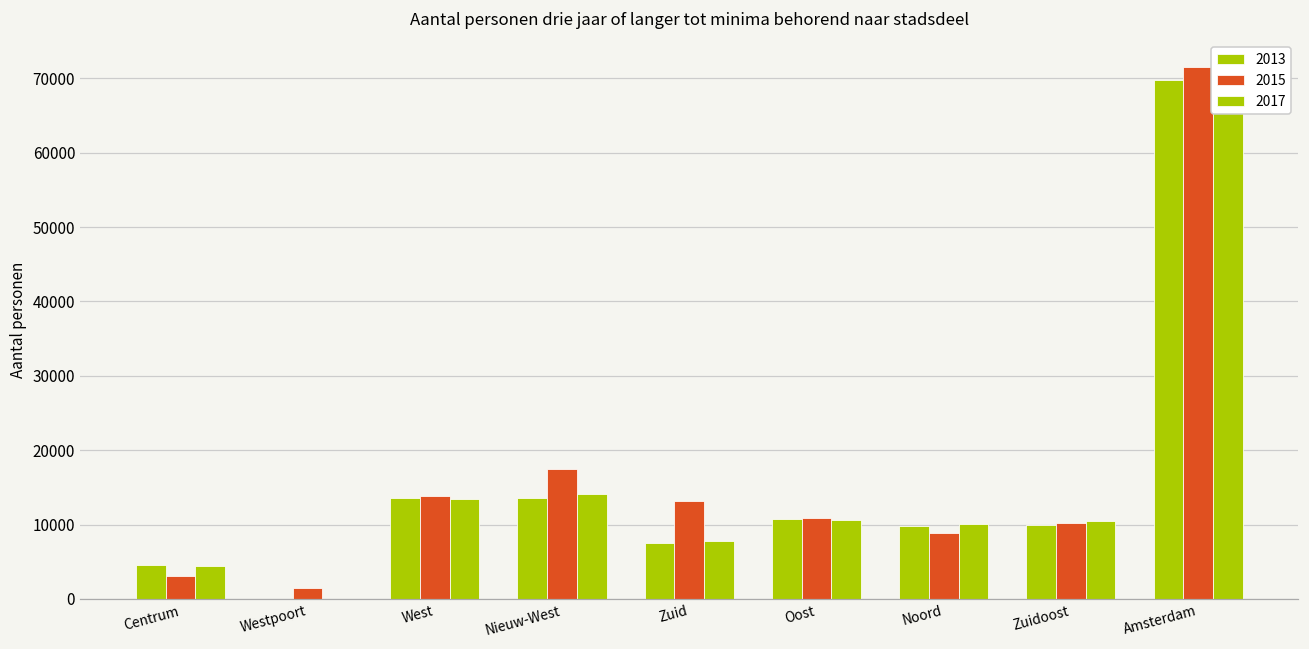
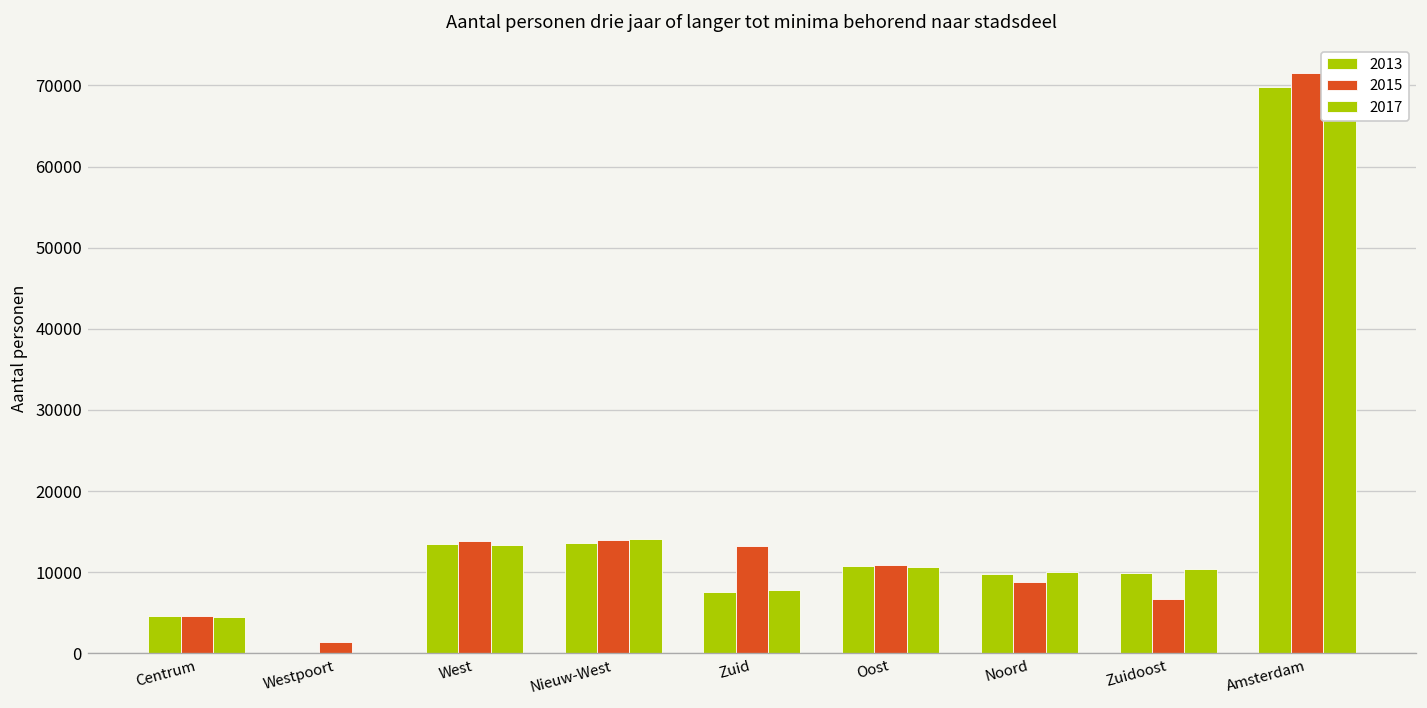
  {
    "2015": {
-     "Centrum": 3000,
+     "Centrum": 5000,
      "Westpoort": 1000,
      "West": 14000,
-     "Nieuw-West": 18000,
+     "Nieuw-West": 14000,
      "Zuid": 13000,
      "Oost": 11000,
      "Noord": 9000,
-     "Zuidoost": 10000,
+     "Zuidoost": 7000,
      "Amsterdam": 71000
    }
  }
